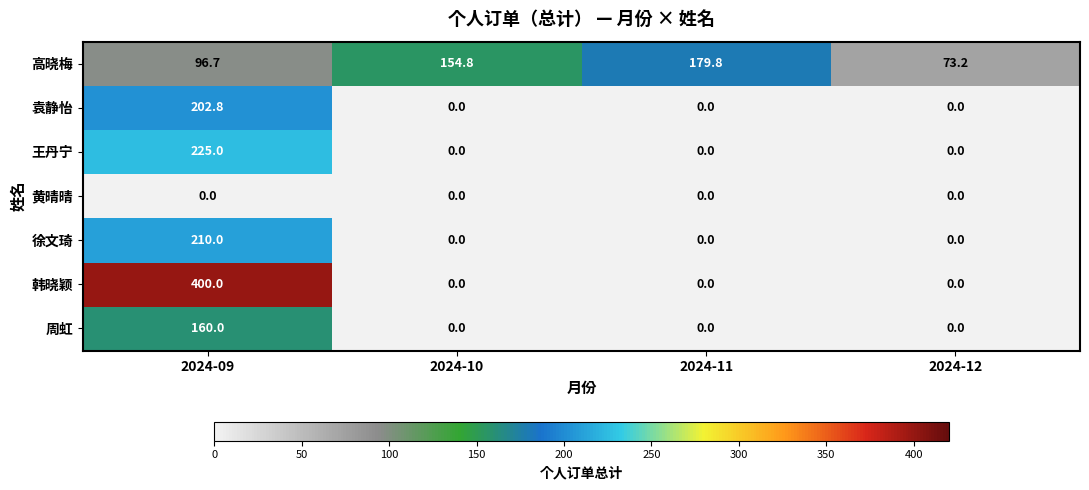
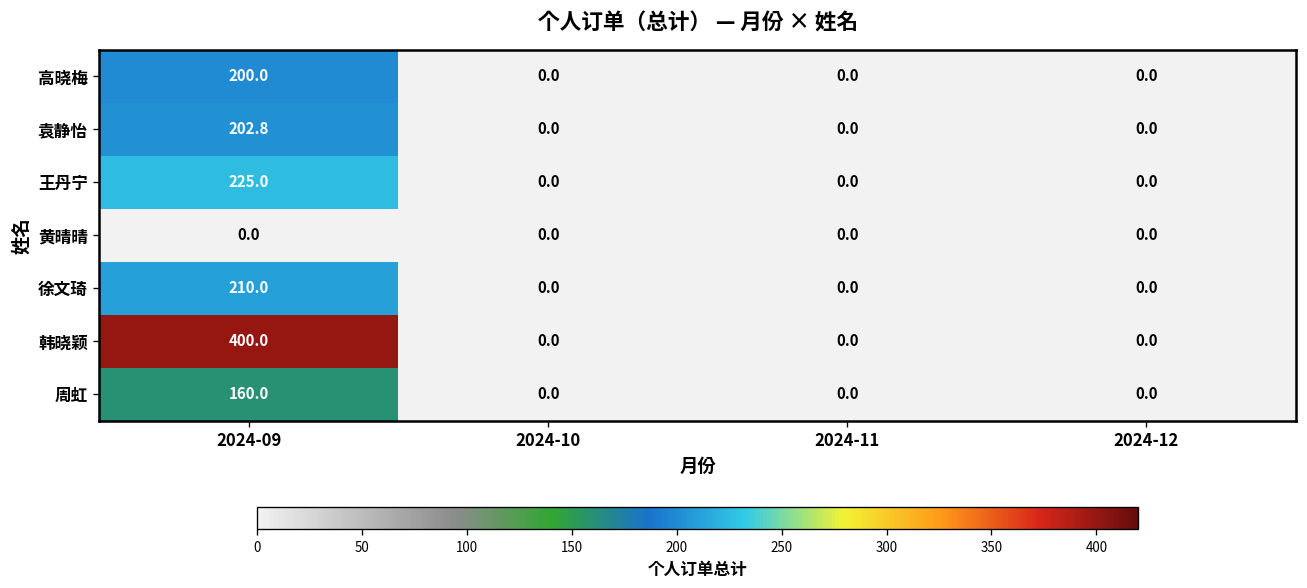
  {
    "高晓梅": {
-     "2024-09": 96.7,
-     "2024-10": 154.8,
-     "2024-11": 179.8,
-     "2024-12": 73.2
+     "2024-09": 200.0,
+     "2024-10": 0.0,
+     "2024-11": 0.0,
+     "2024-12": 0.0
    },
    "袁静怡": {
      "2024-09": 202.8,
      "2024-10": 0.0,
      "2024-11": 0.0,
      "2024-12": 0.0
    },
    "王丹宁": {
      "2024-09": 225.0,
      "2024-10": 0.0,
      "2024-11": 0.0,
      "2024-12": 0.0
    },
    "黄晴晴": {
      "2024-09": 0.0,
      "2024-10": 0.0,
      "2024-11": 0.0,
      "2024-12": 0.0
    },
    "徐文琦": {
      "2024-09": 210.0,
      "2024-10": 0.0,
      "2024-11": 0.0,
      "2024-12": 0.0
    },
    "韩晓颖": {
      "2024-09": 400.0,
      "2024-10": 0.0,
      "2024-11": 0.0,
      "2024-12": 0.0
    },
    "周虹": {
      "2024-09": 160.0,
      "2024-10": 0.0,
      "2024-11": 0.0,
      "2024-12": 0.0
    }
  }
